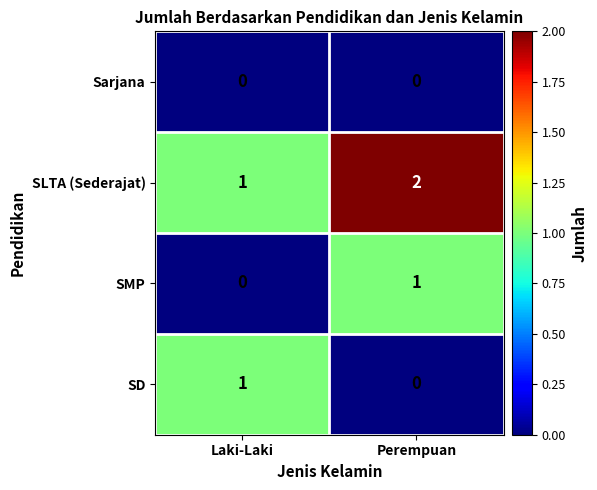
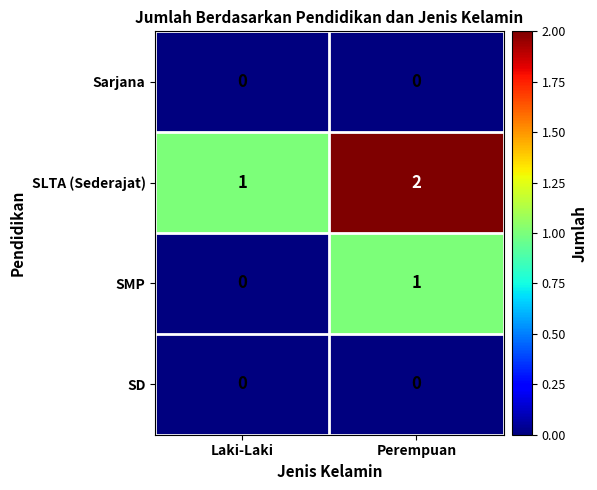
  {
    "Sarjana": {
      "Laki-Laki": 0,
      "Perempuan": 0
    },
    "SLTA (Sederajat)": {
      "Laki-Laki": 1,
      "Perempuan": 2
    },
    "SMP": {
      "Laki-Laki": 0,
      "Perempuan": 1
    },
    "SD": {
-     "Laki-Laki": 1,
+     "Laki-Laki": 0,
      "Perempuan": 0
    }
  }
